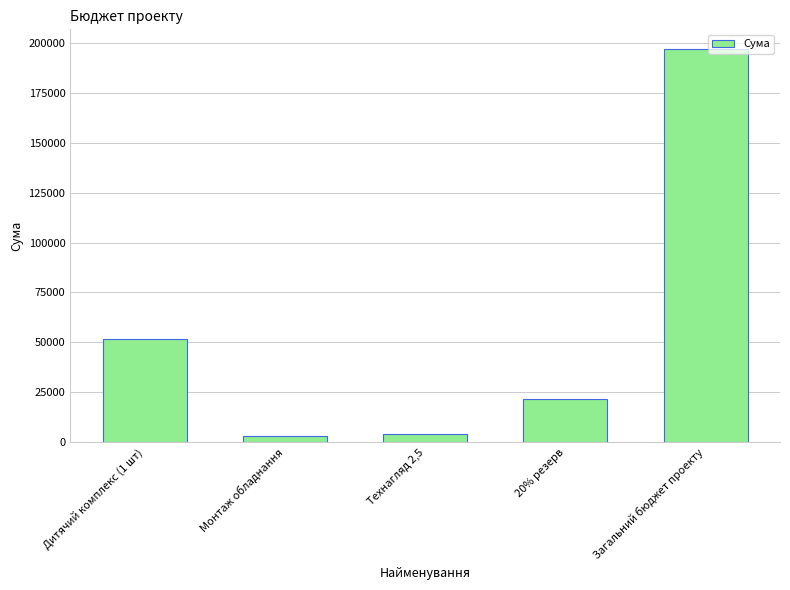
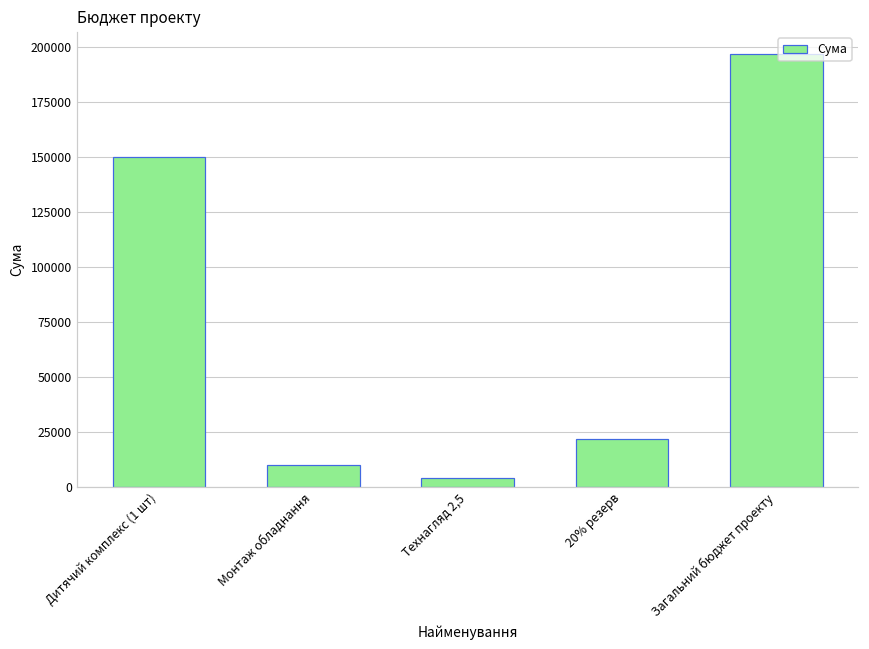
  {
-   "Дитячий комплекс (1 шт)": 52000,
-   "Монтаж обладнання": 3000,
+   "Дитячий комплекс (1 шт)": 150000,
+   "Монтаж обладнання": 10000,
    "Технагляд 2,5": 4000,
    "20% резерв": 22000,
    "Загальний бюджет проекту": 197000
  }
